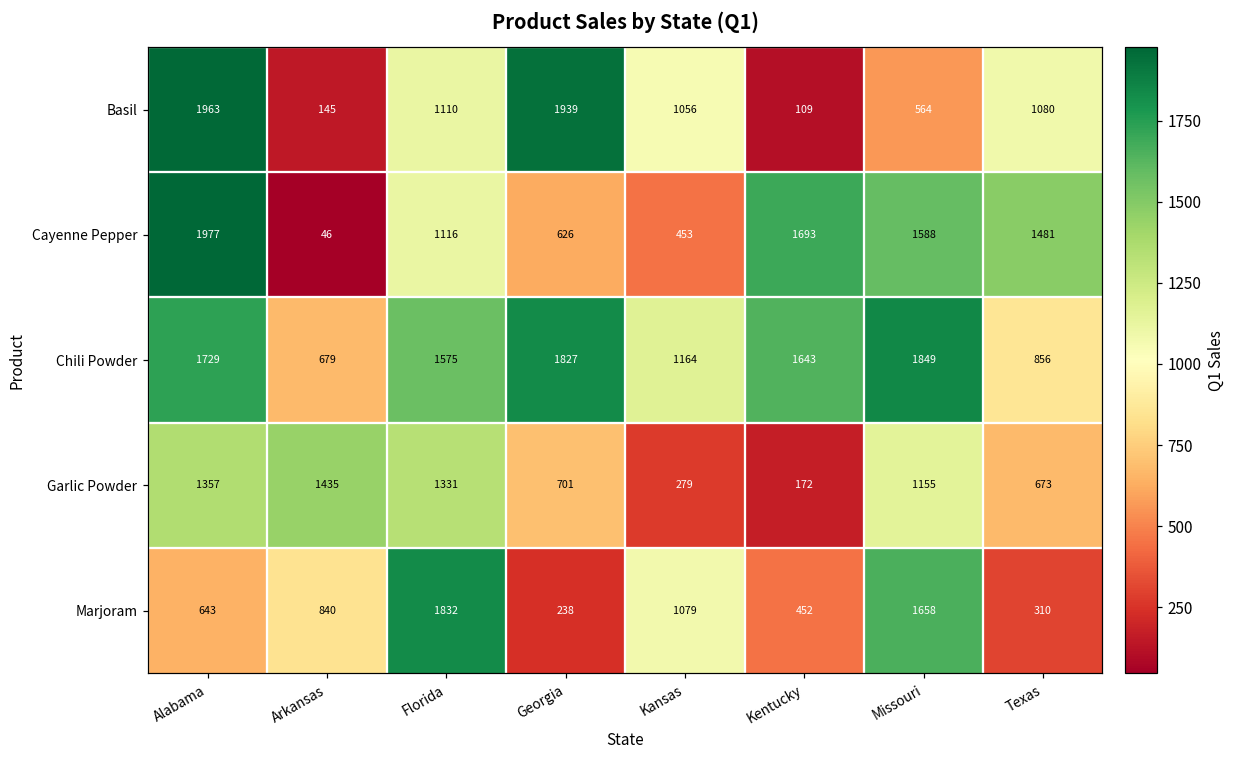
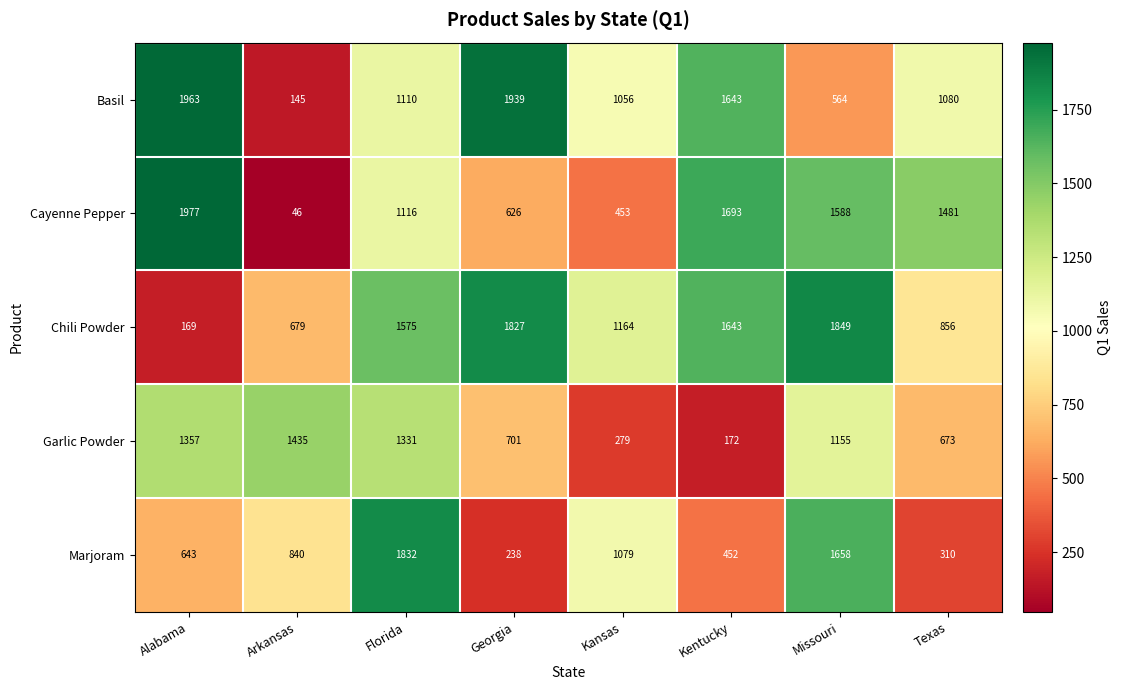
  {
    "Basil": {
      "Alabama": 1963,
      "Arkansas": 145,
      "Florida": 1110,
      "Georgia": 1939,
      "Kansas": 1056,
-     "Kentucky": 109,
+     "Kentucky": 1643,
      "Missouri": 564,
      "Texas": 1080
    },
    "Cayenne Pepper": {
      "Alabama": 1977,
      "Arkansas": 46,
      "Florida": 1116,
      "Georgia": 626,
      "Kansas": 453,
      "Kentucky": 1693,
      "Missouri": 1588,
      "Texas": 1481
    },
    "Chili Powder": {
-     "Alabama": 1729,
+     "Alabama": 169,
      "Arkansas": 679,
      "Florida": 1575,
      "Georgia": 1827,
      "Kansas": 1164,
      "Kentucky": 1643,
      "Missouri": 1849,
      "Texas": 856
    },
    "Garlic Powder": {
      "Alabama": 1357,
      "Arkansas": 1435,
      "Florida": 1331,
      "Georgia": 701,
      "Kansas": 279,
      "Kentucky": 172,
      "Missouri": 1155,
      "Texas": 673
    },
    "Marjoram": {
      "Alabama": 643,
      "Arkansas": 840,
      "Florida": 1832,
      "Georgia": 238,
      "Kansas": 1079,
      "Kentucky": 452,
      "Missouri": 1658,
      "Texas": 310
    }
  }
